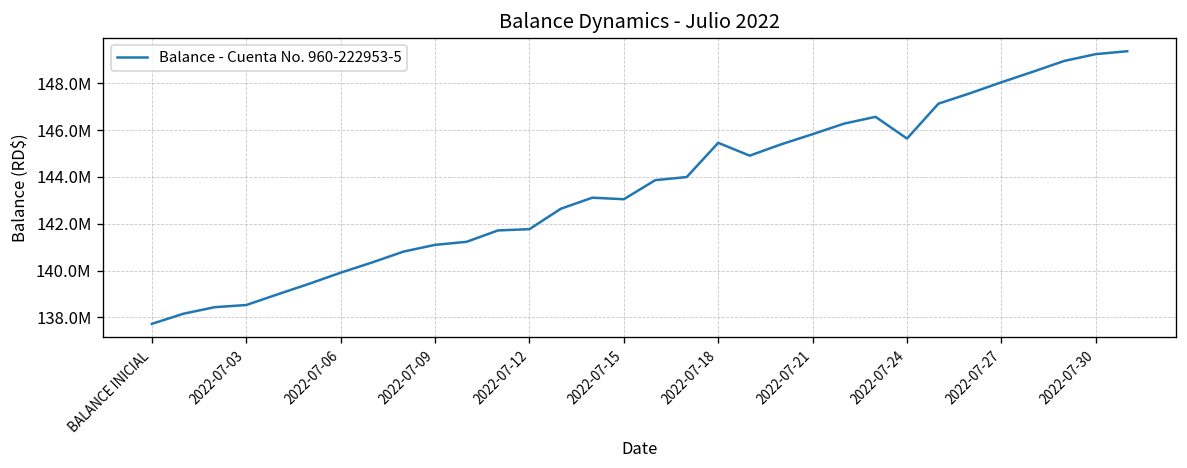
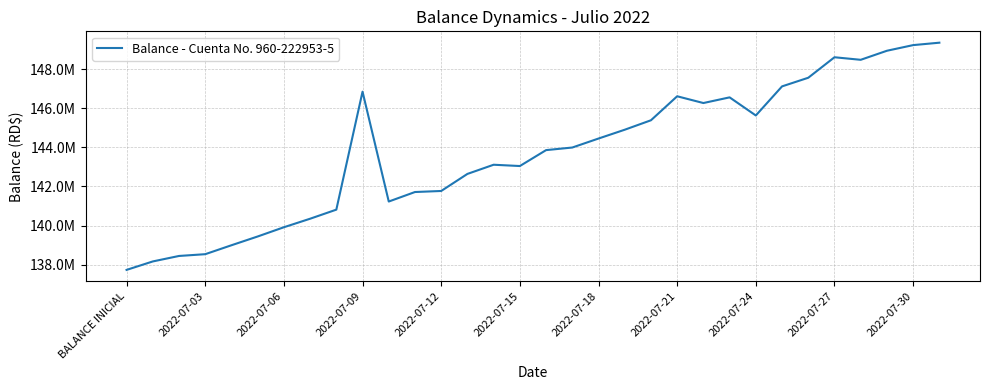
  {
    "BALANCE INICIAL": 137700000,
    "2022-07-03": 138500000,
    "2022-07-06": 139900000,
-   "2022-07-09": 141100000,
+   "2022-07-09": 146900000,
    "2022-07-12": 141800000,
    "2022-07-15": 143000000,
-   "2022-07-18": 145500000,
-   "2022-07-21": 145800000,
+   "2022-07-18": 144500000,
+   "2022-07-21": 146600000,
    "2022-07-24": 145600000,
-   "2022-07-27": 148000000,
+   "2022-07-27": 148600000,
    "2022-07-30": 149200000
  }
